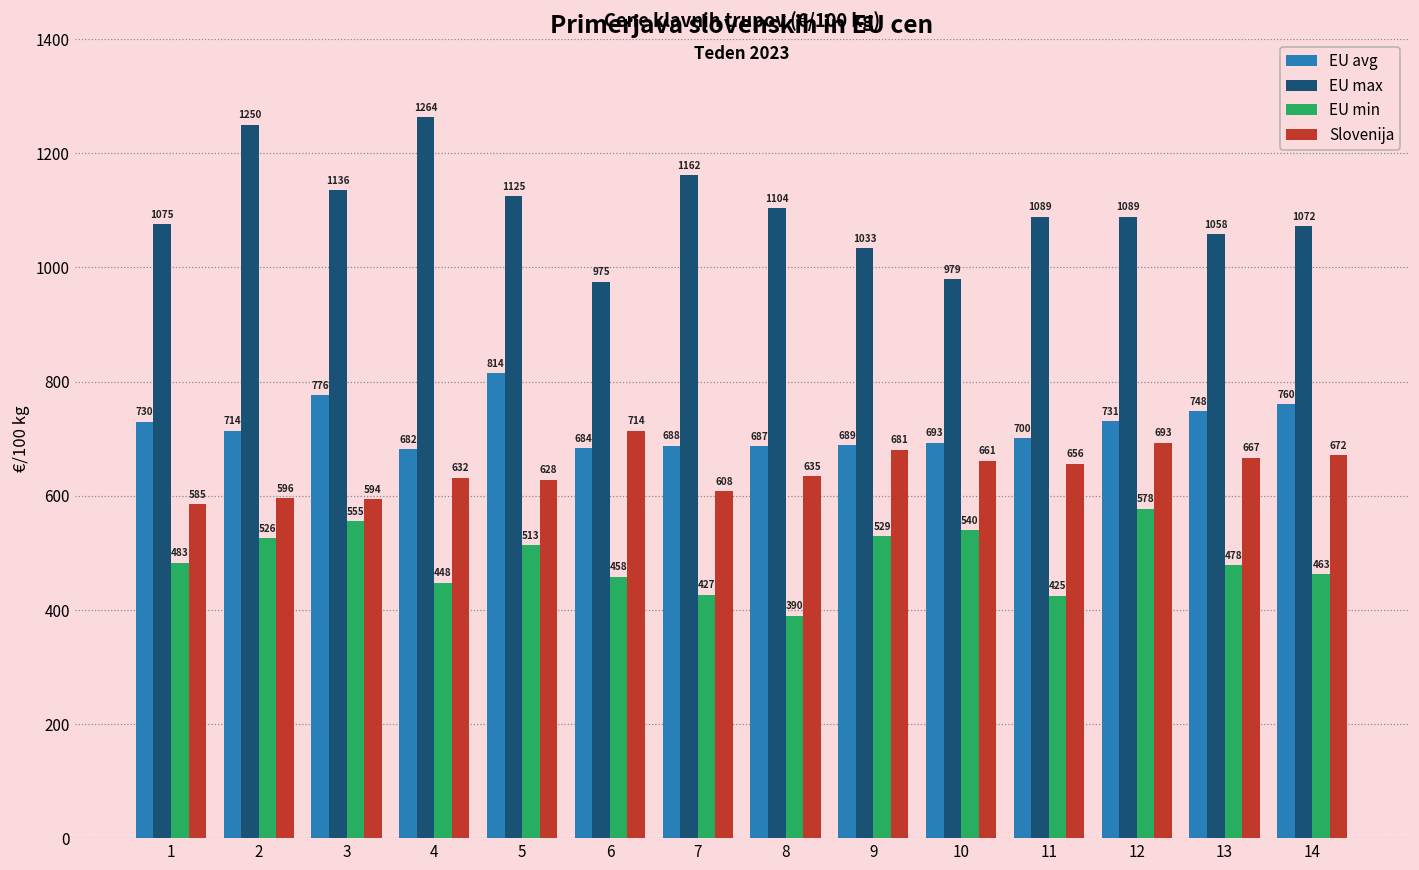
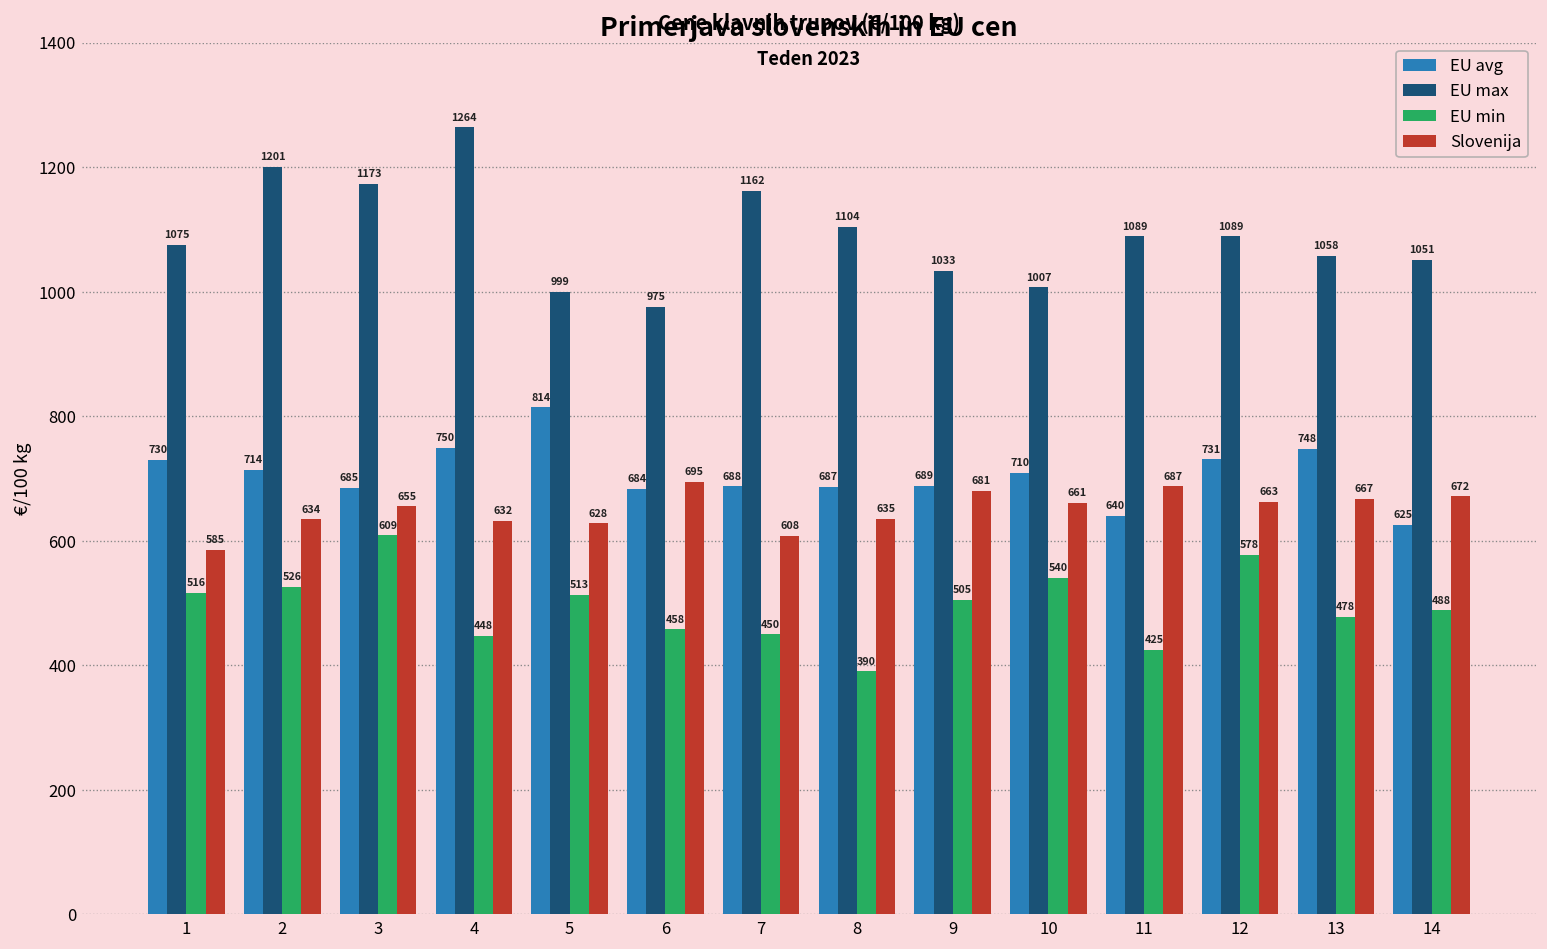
  {
    "EU avg": {
      "1": 730,
      "2": 714,
-     "3": 776,
-     "4": 682,
+     "3": 685,
+     "4": 750,
      "5": 814,
      "6": 684,
      "7": 688,
      "8": 687,
      "9": 689,
-     "10": 693,
-     "11": 700,
+     "10": 710,
+     "11": 640,
      "12": 731,
      "13": 748,
-     "14": 760
+     "14": 625
    },
    "EU max": {
      "1": 1075,
-     "2": 1250,
-     "3": 1136,
+     "2": 1201,
+     "3": 1173,
      "4": 1264,
-     "5": 1125,
+     "5": 999,
      "6": 975,
      "7": 1162,
      "8": 1104,
      "9": 1033,
-     "10": 979,
+     "10": 1007,
      "11": 1089,
      "12": 1089,
      "13": 1058,
-     "14": 1072
+     "14": 1051
    },
    "EU min": {
-     "1": 483,
+     "1": 516,
      "2": 526,
-     "3": 555,
+     "3": 609,
      "4": 448,
      "5": 513,
      "6": 458,
-     "7": 427,
+     "7": 450,
      "8": 390,
-     "9": 529,
+     "9": 505,
      "10": 540,
      "11": 425,
      "12": 578,
      "13": 478,
-     "14": 463
+     "14": 488
    },
    "Slovenija": {
      "1": 585,
-     "2": 596,
-     "3": 594,
+     "2": 634,
+     "3": 655,
      "4": 632,
      "5": 628,
-     "6": 714,
+     "6": 695,
      "7": 608,
      "8": 635,
      "9": 681,
      "10": 661,
-     "11": 656,
-     "12": 693,
+     "11": 687,
+     "12": 663,
      "13": 667,
      "14": 672
    }
  }
